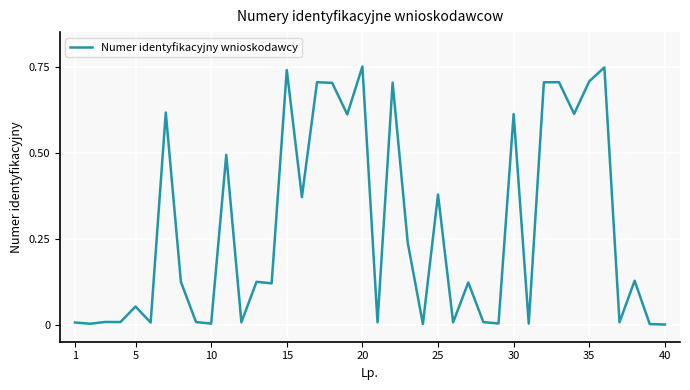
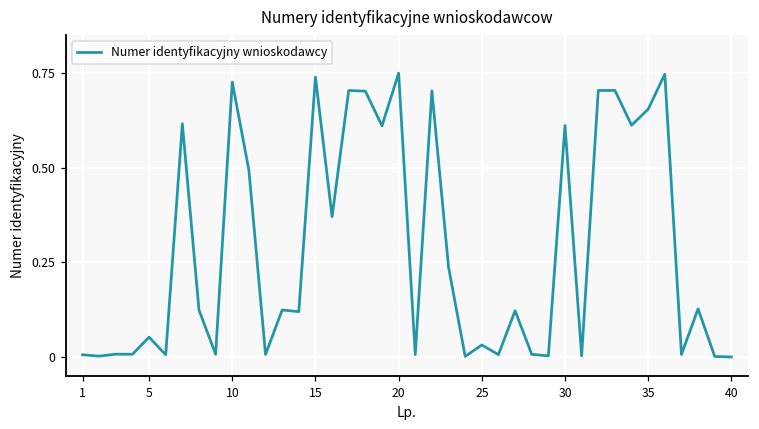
  {
    "1": 0.01,
    "5": 0.05,
-   "10": 0.00,
+   "10": 0.73,
    "15": 0.74,
    "20": 0.75,
-   "25": 0.38,
+   "25": 0.03,
    "30": 0.61,
-   "35": 0.71,
+   "35": 0.65,
    "40": 0.00
  }
